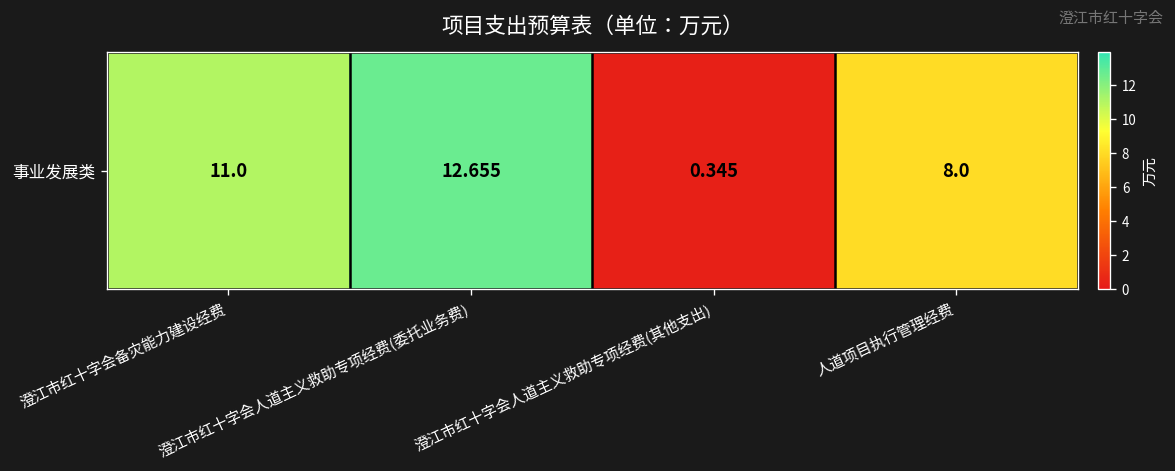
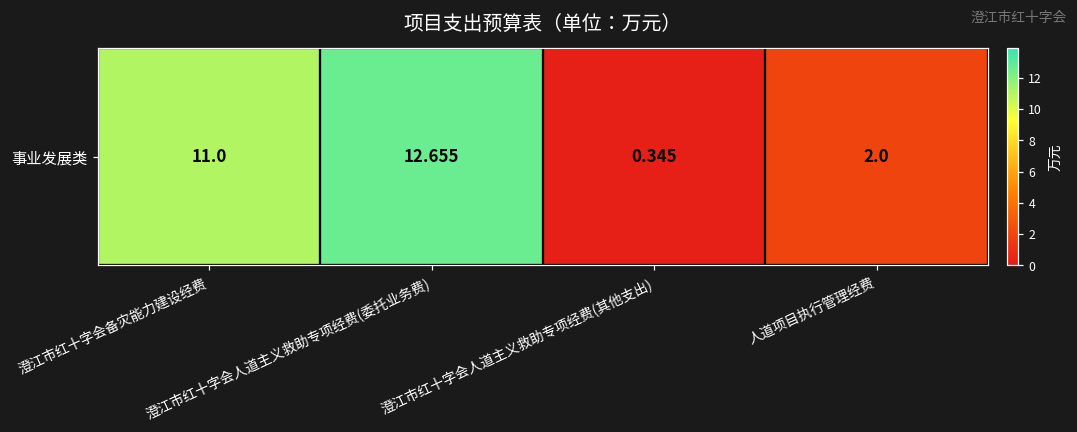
  {
    "事业发展类": {
      "澄江市红十字会备灾能力建设经费": 11.0,
      "澄江市红十字会人道主义救助专项经费(委托业务费)": 12.655,
      "澄江市红十字会人道主义救助专项经费(其他支出)": 0.345,
-     "人道项目执行管理经费": 8.0
+     "人道项目执行管理经费": 2.0
    }
  }
